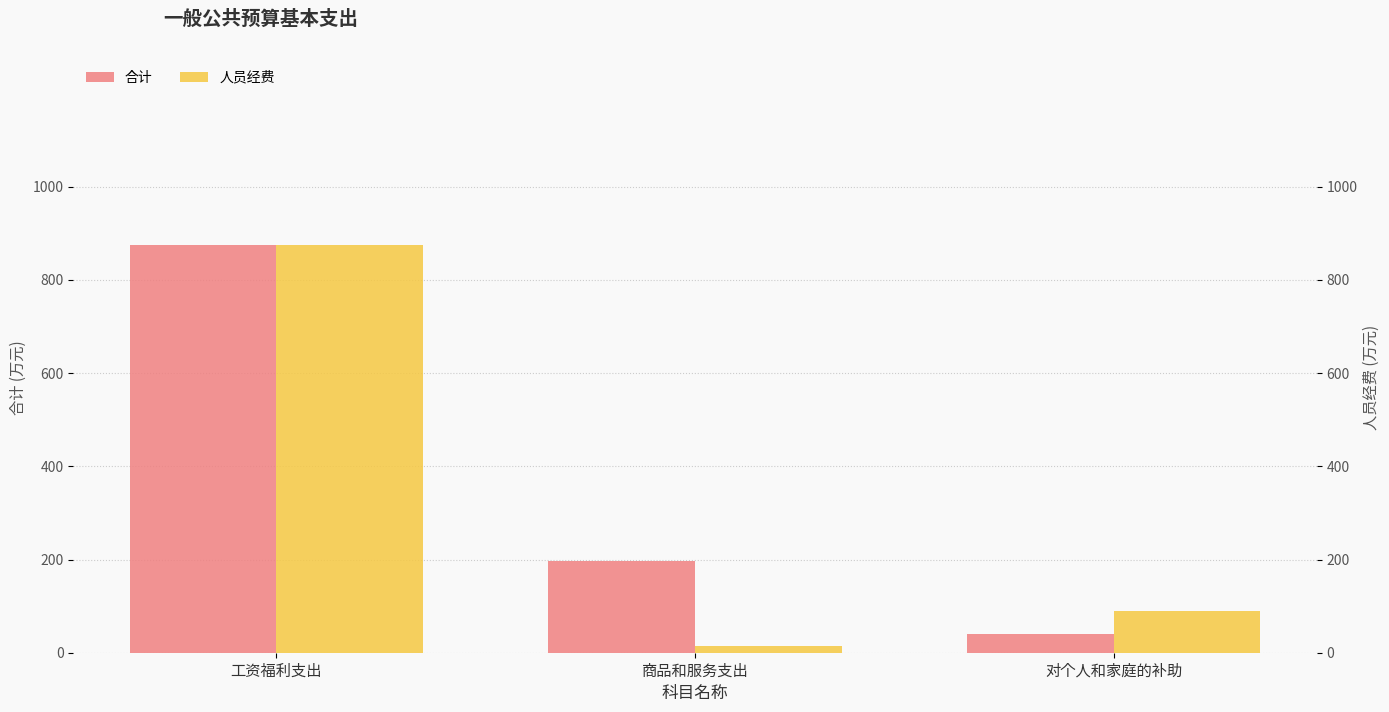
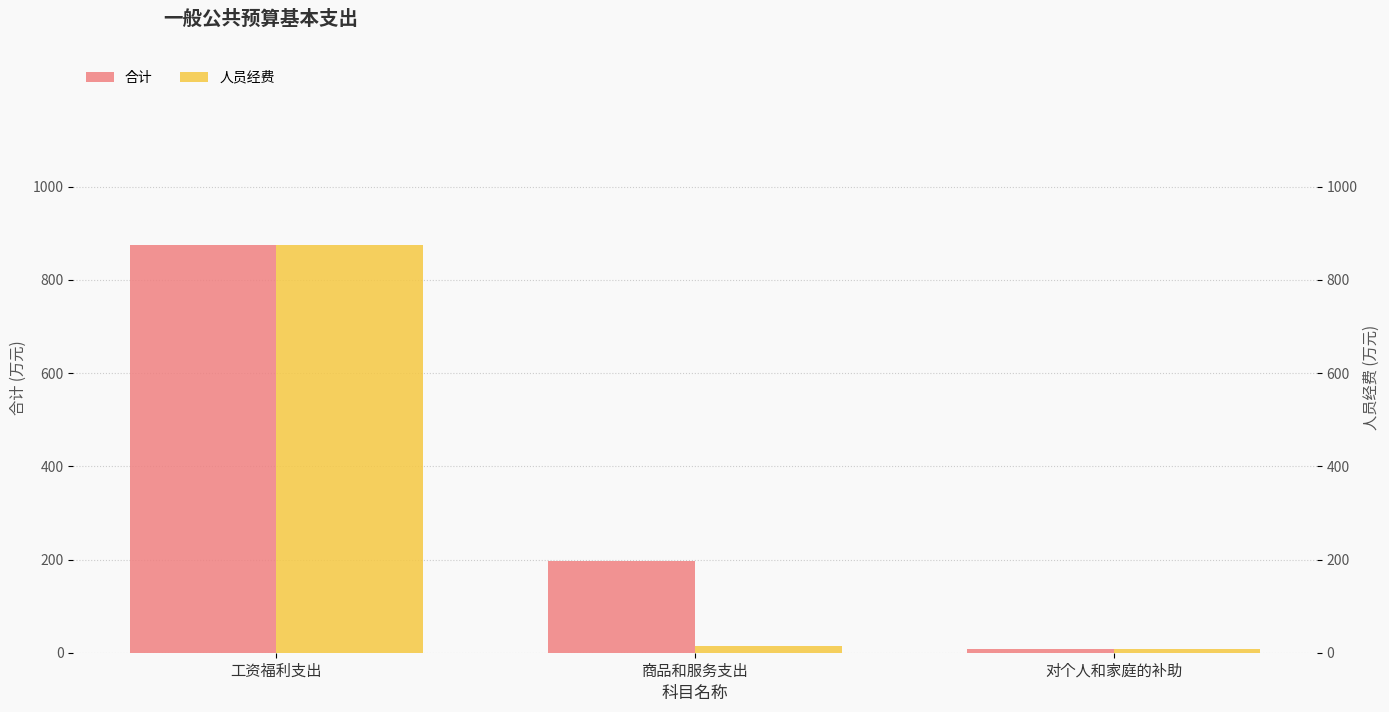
  {
    "合计": {
      "工资福利支出": 870,
      "商品和服务支出": 200,
-     "对个人和家庭的补助": 40
+     "对个人和家庭的补助": 10
    },
    "人员经费": {
      "工资福利支出": 870,
      "商品和服务支出": 10,
-     "对个人和家庭的补助": 90
+     "对个人和家庭的补助": 10
    }
  }
